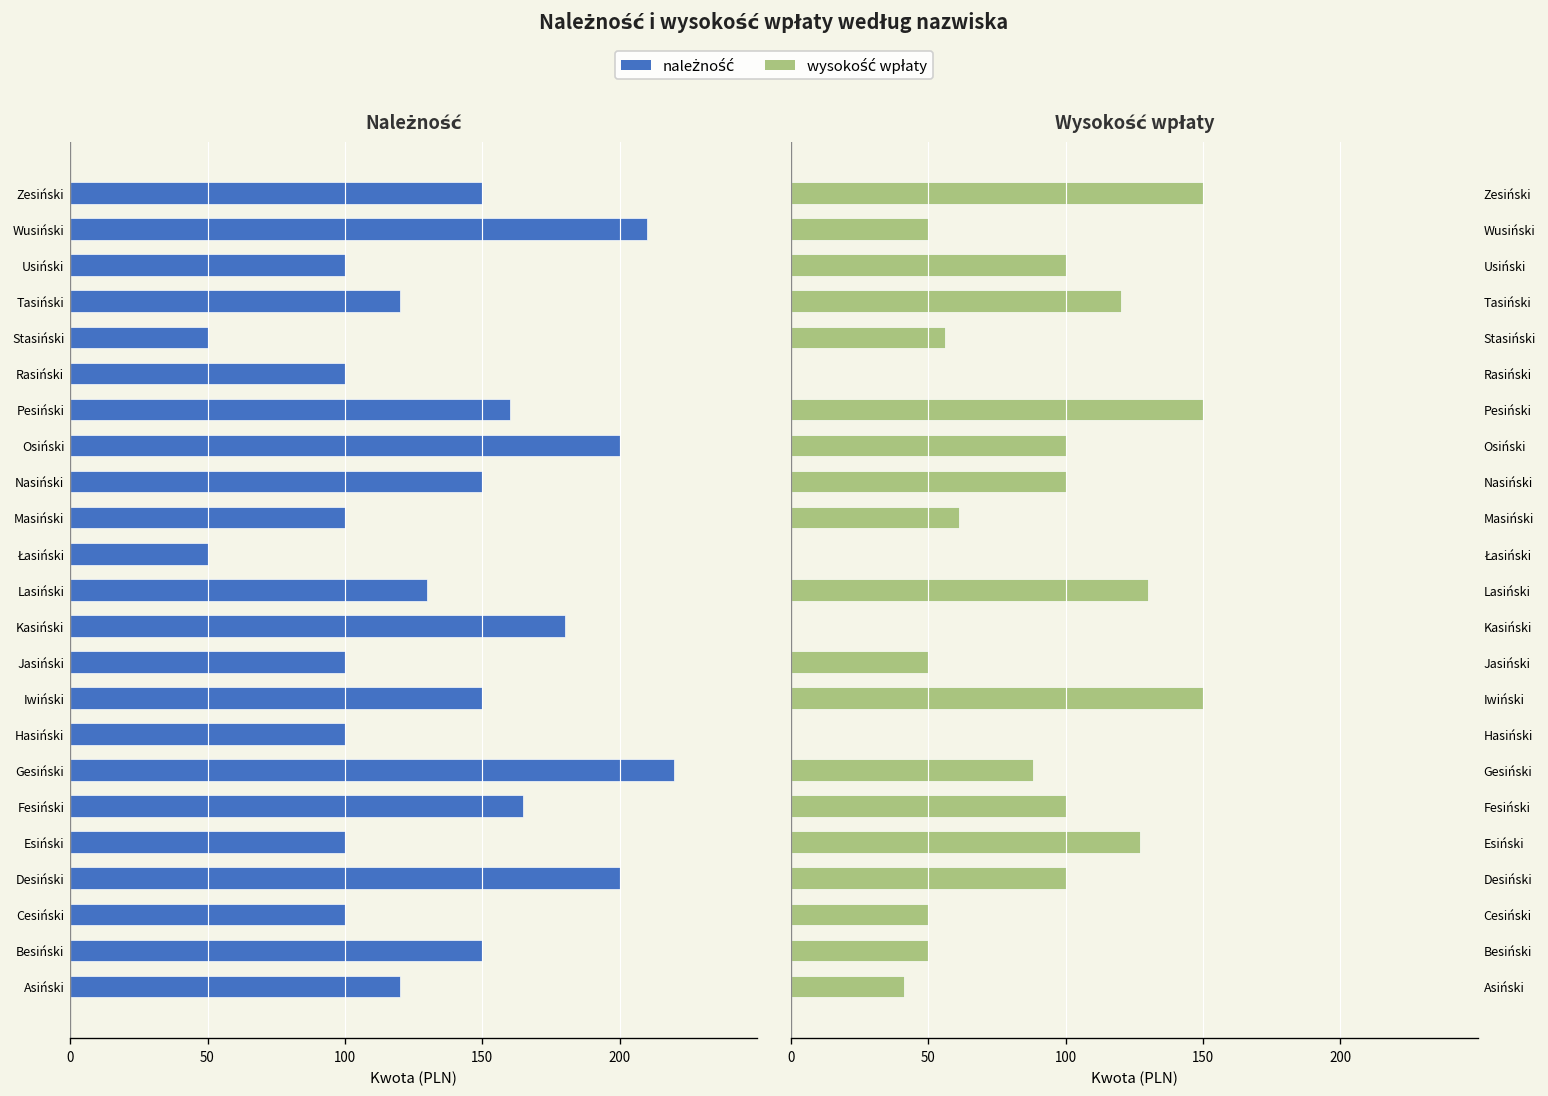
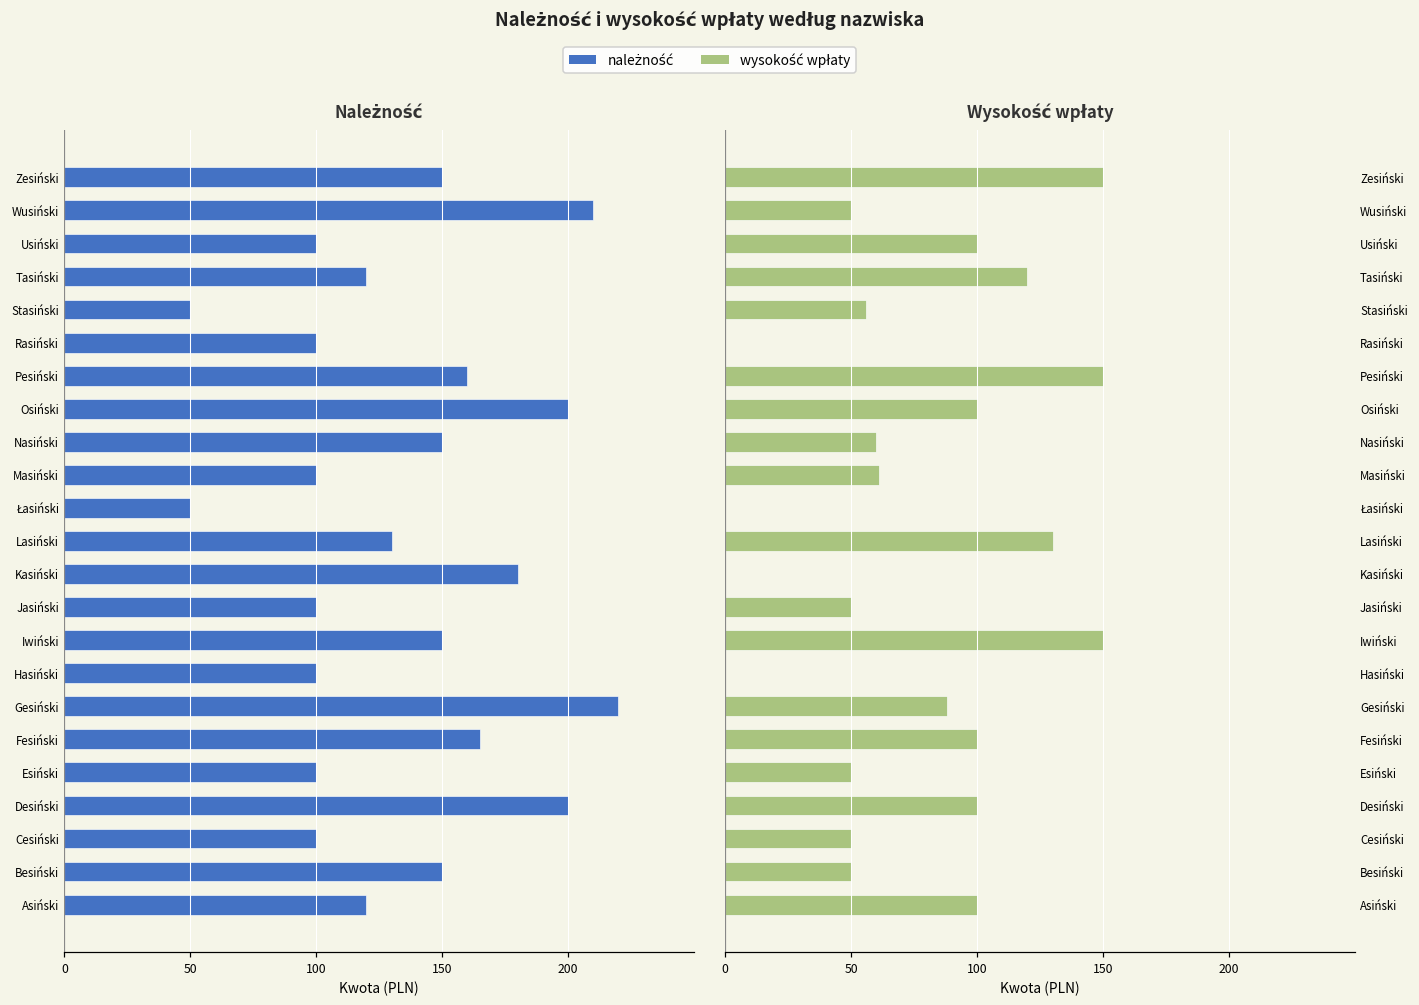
  {
    "Wysokość wpłaty": {
      "Zesiński": 150,
      "Wusiński": 50,
      "Usiński": 100,
      "Tasiński": 120,
      "Stasiński": 56,
      "Rasiński": 0,
      "Pesiński": 150,
      "Osiński": 100,
-     "Nasiński": 100,
+     "Nasiński": 60,
      "Masiński": 61,
      "Łasiński": 0,
      "Lasiński": 130,
      "Kasiński": 0,
      "Jasiński": 50,
      "Iwiński": 150,
      "Hasiński": 0,
      "Gesiński": 88,
      "Fesiński": 100,
-     "Esiński": 127,
+     "Esiński": 50,
      "Desiński": 100,
      "Cesiński": 50,
      "Besiński": 50,
-     "Asiński": 41
+     "Asiński": 100
    }
  }
